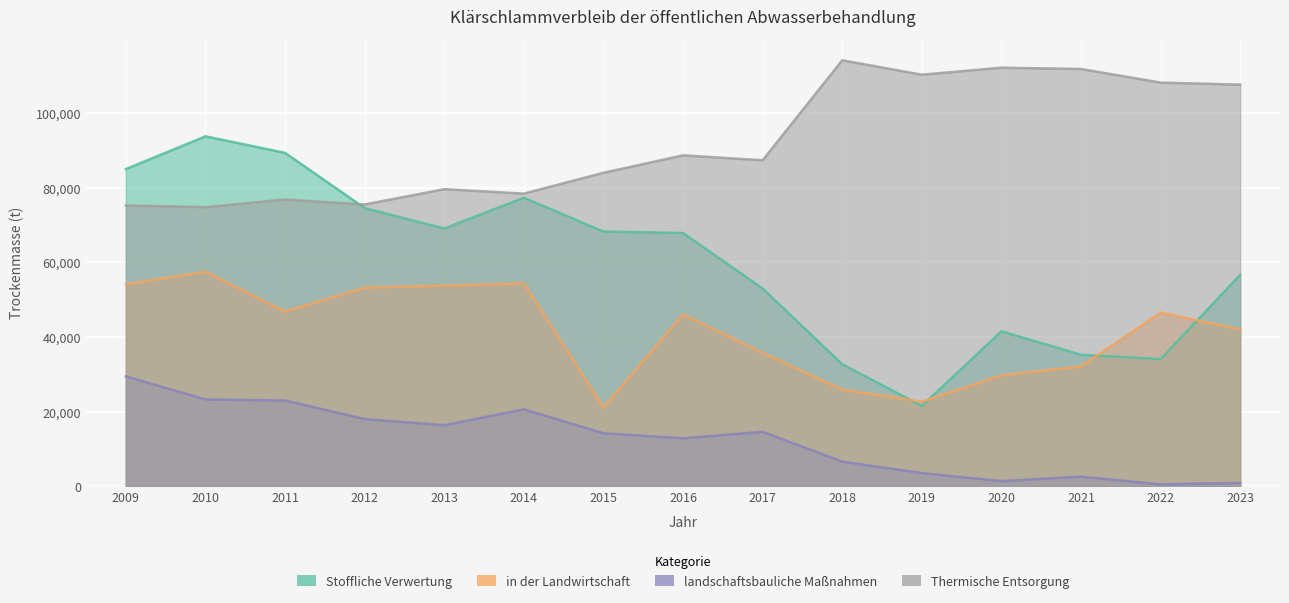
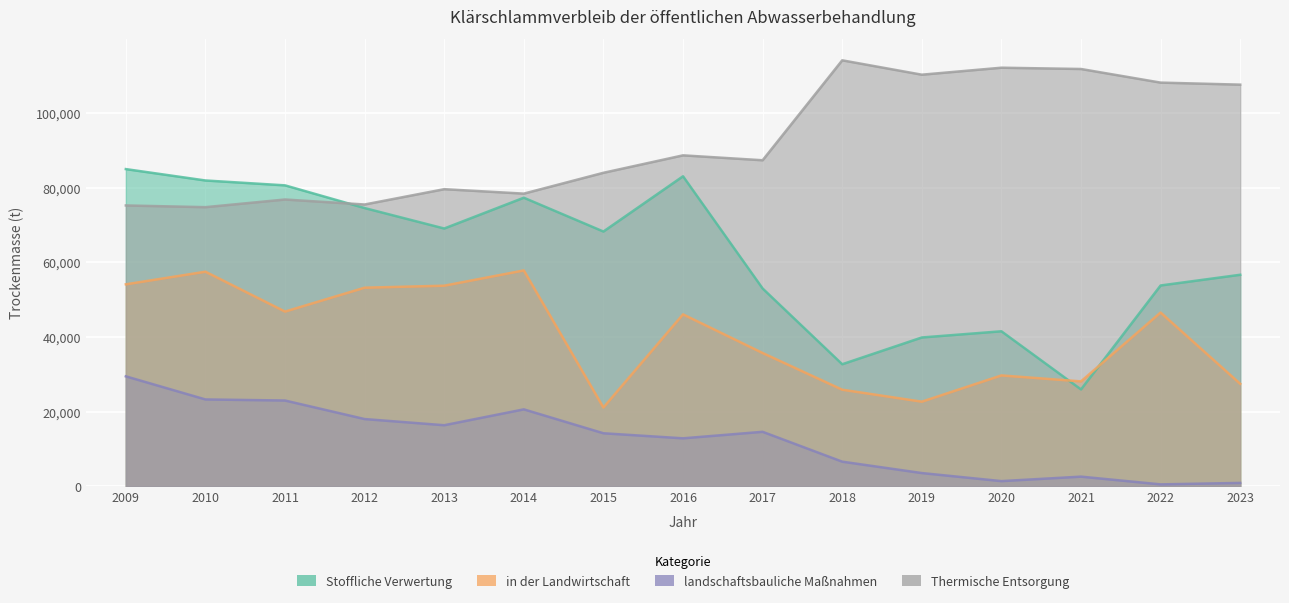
  {
    "Stoffliche Verwertung": {
      "2009": "85,000",
-     "2010": "94,000",
-     "2011": "89,000",
+     "2010": "82,000",
+     "2011": "81,000",
      "2012": "75,000",
      "2013": "69,000",
      "2014": "77,000",
      "2015": "68,000",
-     "2016": "68,000",
+     "2016": "83,000",
      "2017": "53,000",
      "2018": "33,000",
-     "2019": "22,000",
+     "2019": "40,000",
      "2020": "42,000",
-     "2021": "35,000",
-     "2022": "34,000",
+     "2021": "26,000",
+     "2022": "54,000",
      "2023": "57,000"
    },
    "in der Landwirtschaft": {
      "2009": "54,000",
      "2010": "58,000",
      "2011": "47,000",
      "2012": "53,000",
      "2013": "54,000",
-     "2014": "54,000",
+     "2014": "58,000",
      "2015": "21,000",
      "2016": "46,000",
      "2017": "36,000",
      "2018": "26,000",
      "2019": "23,000",
      "2020": "30,000",
-     "2021": "32,000",
+     "2021": "28,000",
      "2022": "47,000",
-     "2023": "42,000"
+     "2023": "27,000"
    }
  }
